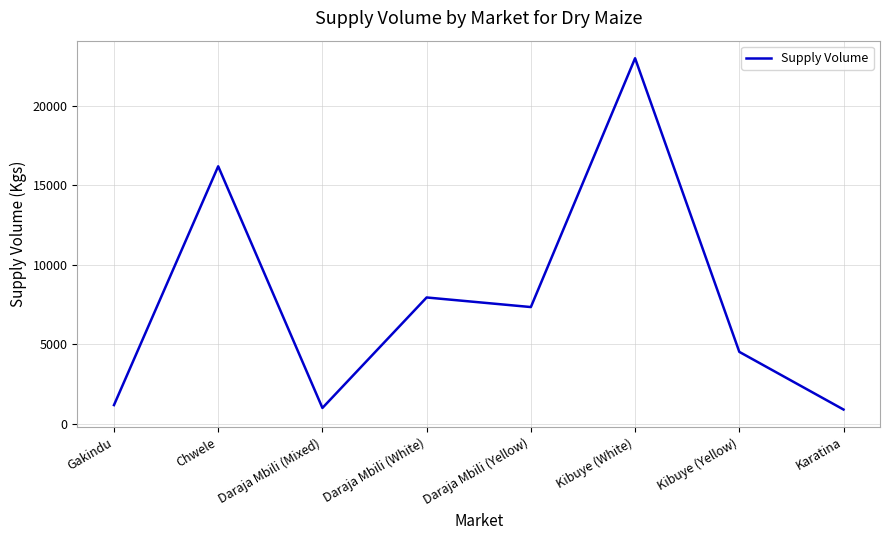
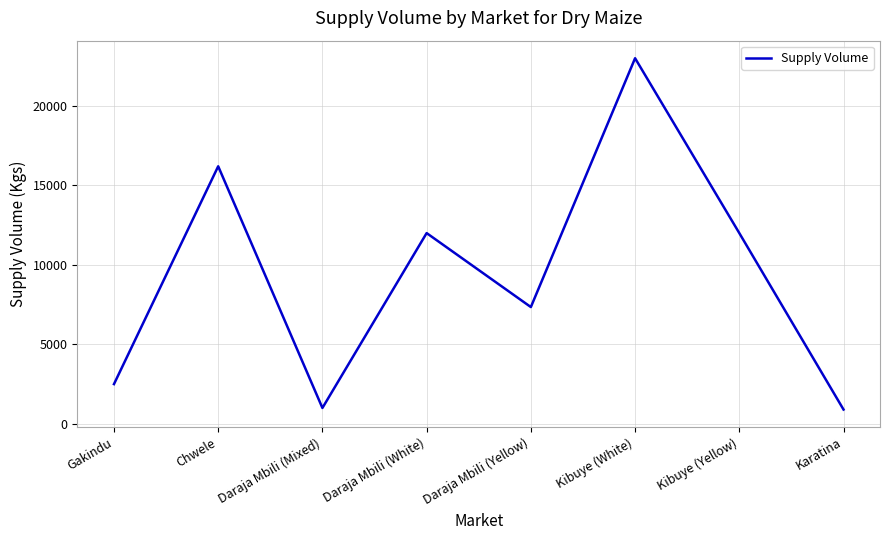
  {
-   "Gakindu": 1200,
+   "Gakindu": 2500,
    "Chwele": 16200,
    "Daraja Mbili (Mixed)": 1000,
-   "Daraja Mbili (White)": 8000,
+   "Daraja Mbili (White)": 12000,
    "Daraja Mbili (Yellow)": 7300,
    "Kibuye (White)": 23000,
-   "Kibuye (Yellow)": 4500,
+   "Kibuye (Yellow)": 12000,
    "Karatina": 900
  }
